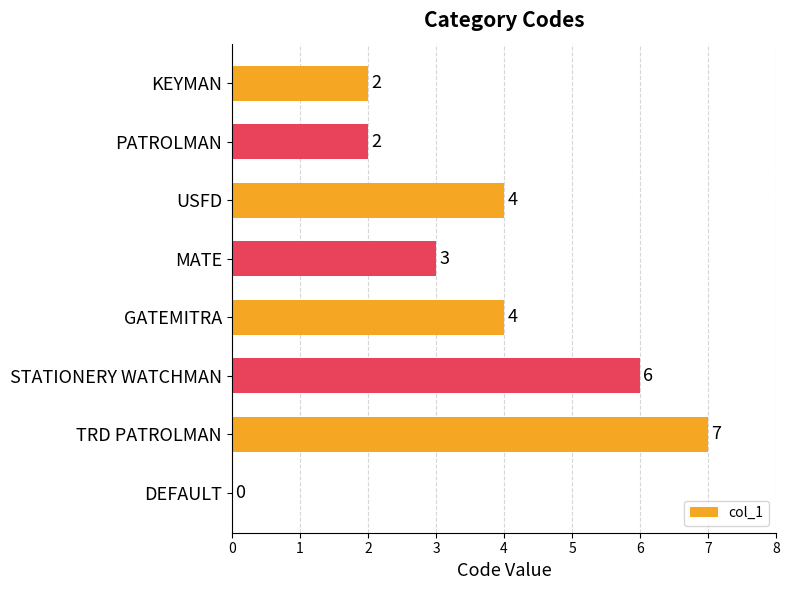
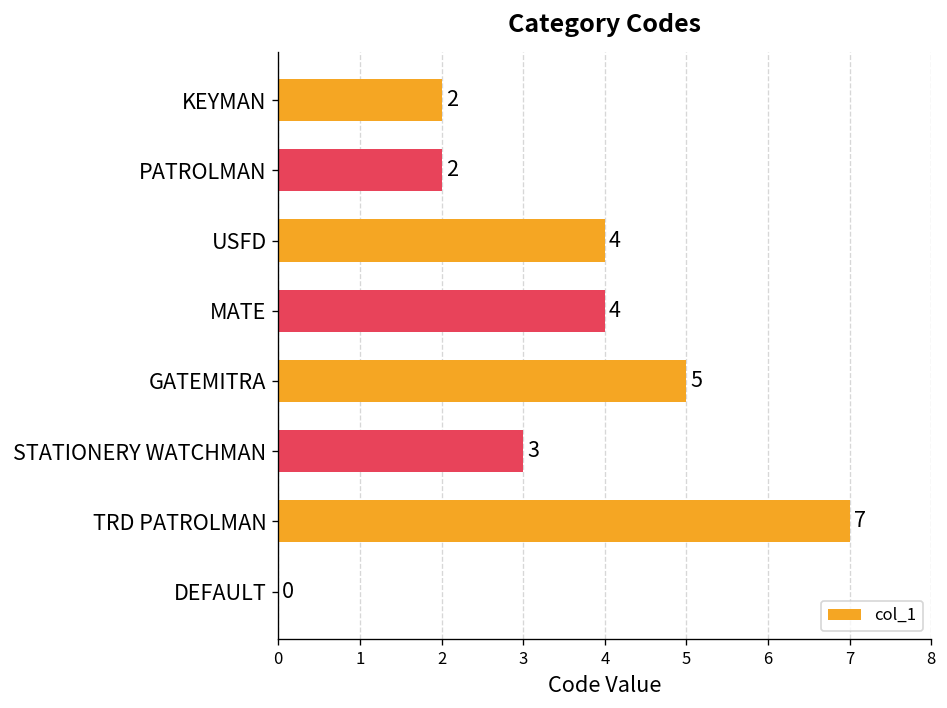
  {
    "KEYMAN": 2,
    "PATROLMAN": 2,
    "USFD": 4,
-   "MATE": 3,
-   "GATEMITRA": 4,
-   "STATIONERY WATCHMAN": 6,
+   "MATE": 4,
+   "GATEMITRA": 5,
+   "STATIONERY WATCHMAN": 3,
    "TRD PATROLMAN": 7,
    "DEFAULT": 0
  }
